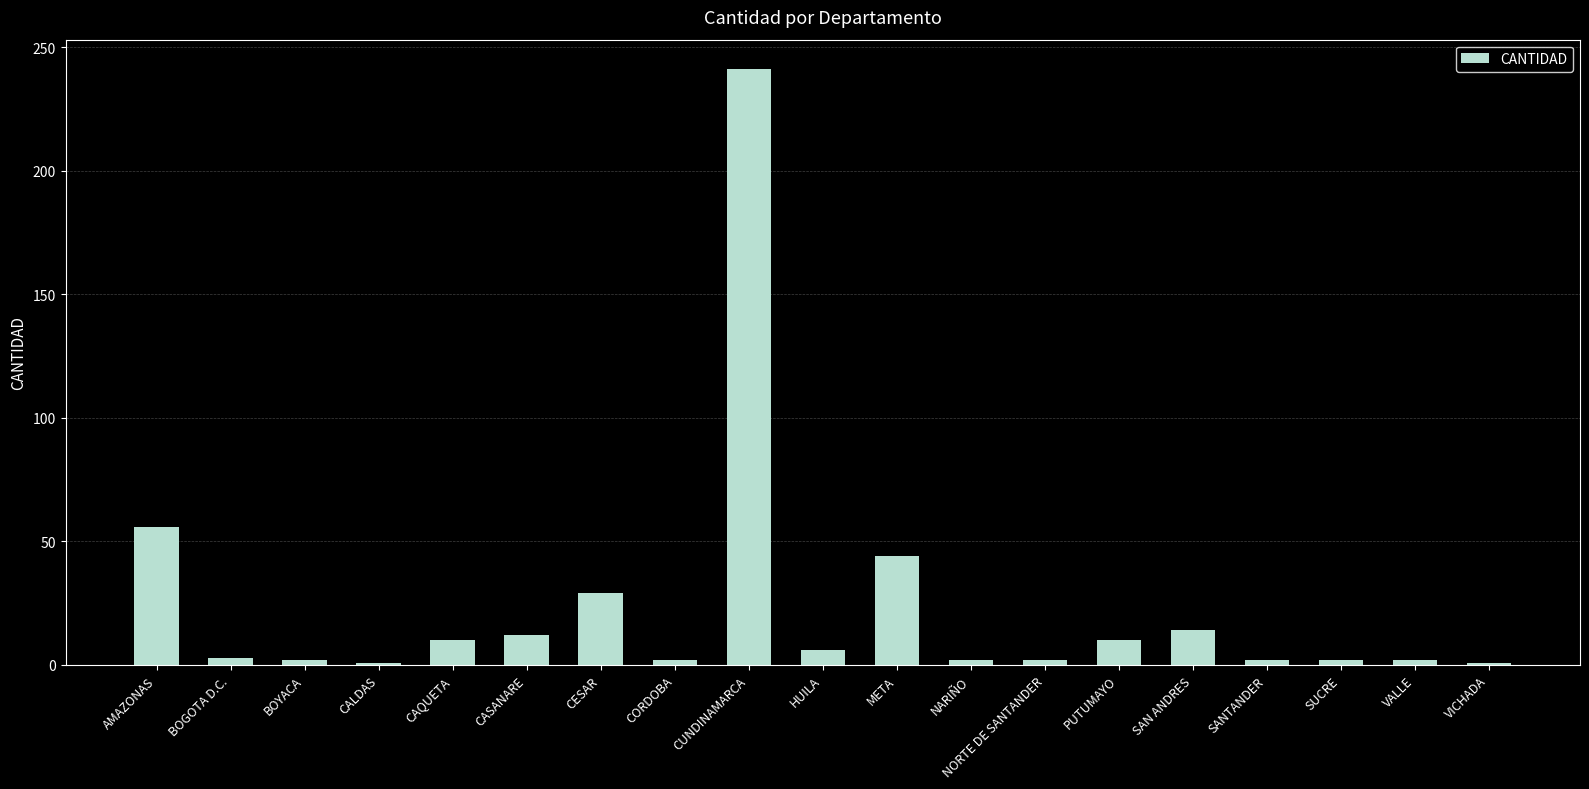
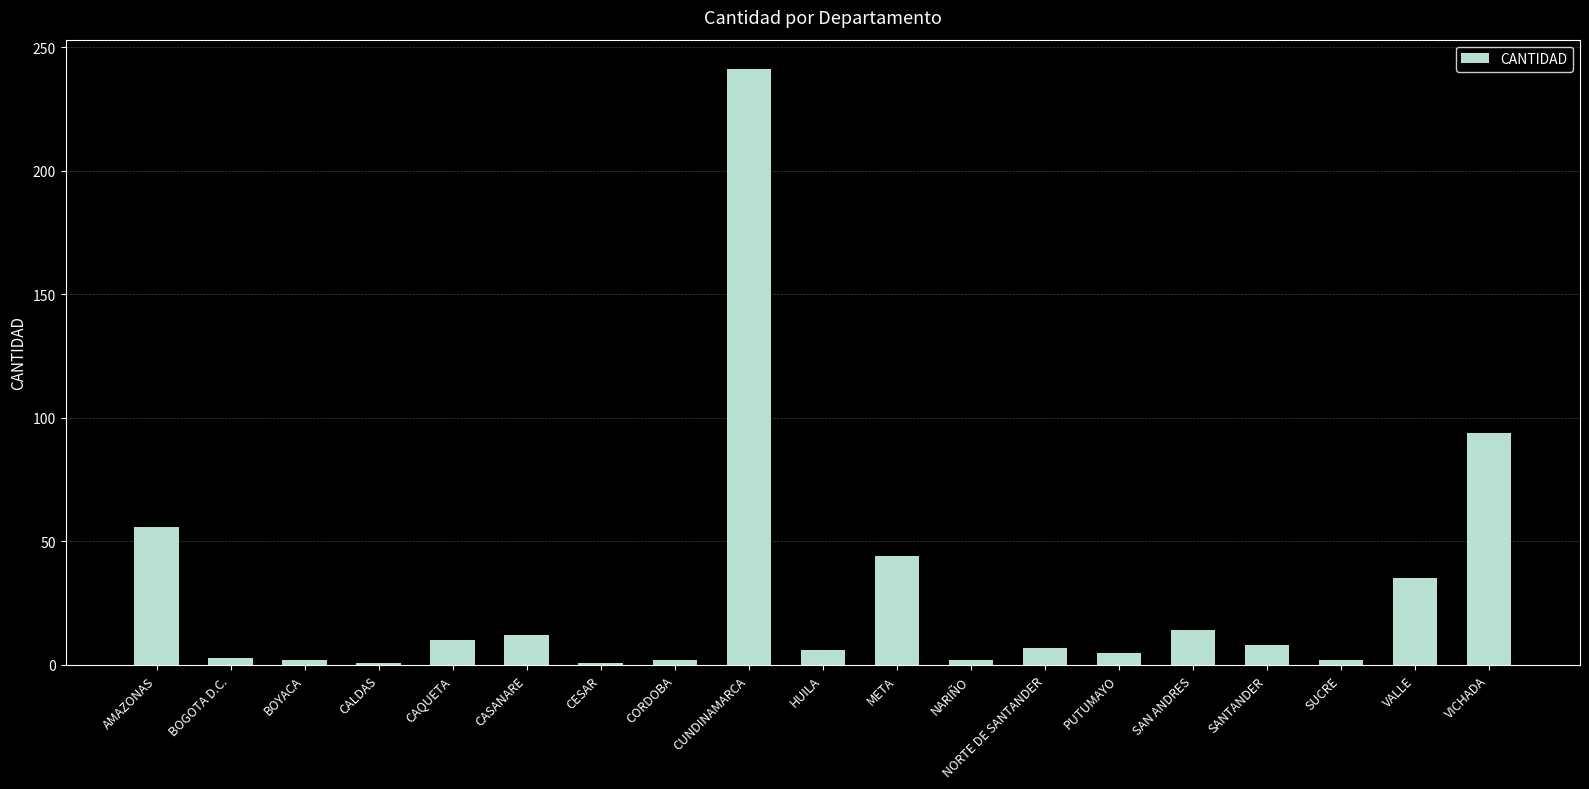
  {
    "AMAZONAS": 56,
    "BOGOTA D.C.": 3,
    "BOYACA": 2,
    "CAQUETA": 10,
    "CASANARE": 12,
-   "CESAR": 29,
+   "CESAR": 1,
    "CORDOBA": 2,
    "CUNDINAMARCA": 241,
    "HUILA": 6,
    "META": 44,
    "NARIÑO": 2,
-   "NORTE DE SANTANDER": 2,
-   "PUTUMAYO": 10,
+   "NORTE DE SANTANDER": 7,
+   "PUTUMAYO": 5,
    "SAN ANDRES": 14,
-   "SANTANDER": 2,
+   "SANTANDER": 8,
    "SUCRE": 2,
-   "VALLE": 2,
-   "VICHADA": 1
+   "VALLE": 35,
+   "VICHADA": 94
  }
